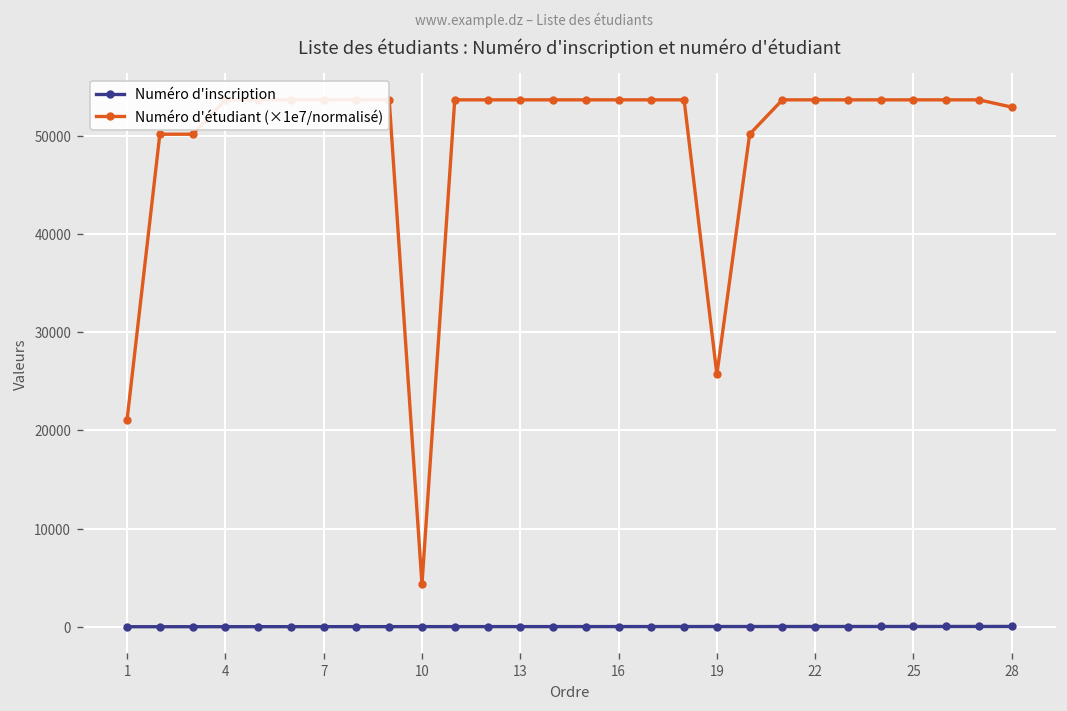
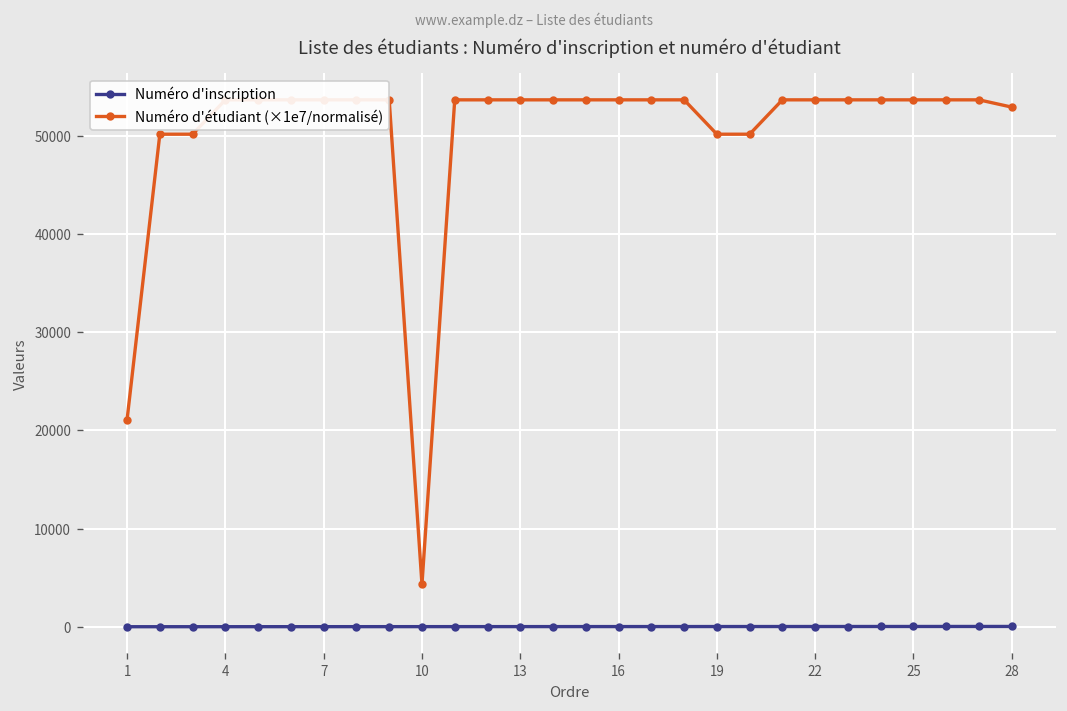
  {
    "Numéro d'inscription": {
      "1": 0,
      "4": 0,
      "7": 0,
      "10": 0,
      "13": 0,
      "16": 0,
      "19": 0,
      "22": 0,
      "25": 0,
      "28": 0
    },
    "Numéro d'étudiant (×1e7/normalisé)": {
      "1": 21000,
      "10": 4000,
      "13": 54000,
      "16": 54000,
-     "19": 26000,
+     "19": 50000,
      "22": 54000,
      "25": 54000,
      "28": 53000
    }
  }
